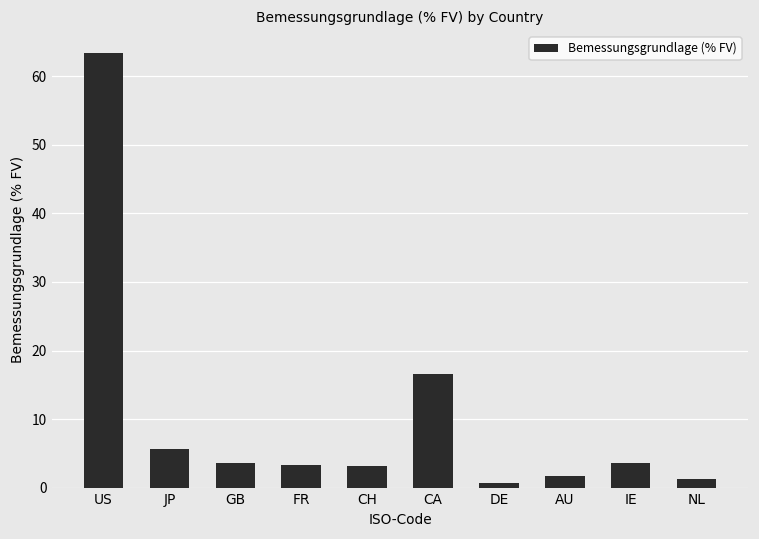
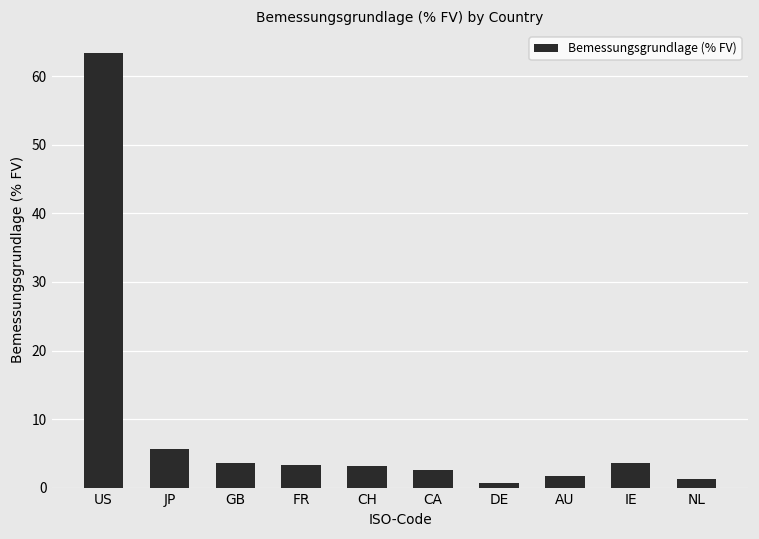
  {
    "US": 63,
    "JP": 6,
    "GB": 4,
    "FR": 3,
    "CH": 3,
-   "CA": 17,
+   "CA": 3,
    "DE": 1,
    "AU": 2,
    "IE": 4,
    "NL": 1
  }
